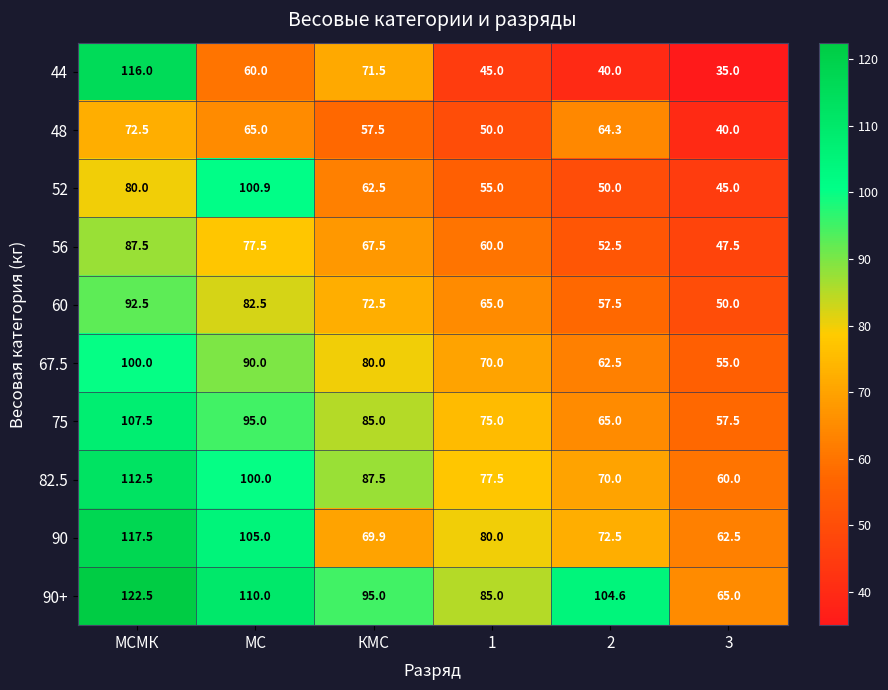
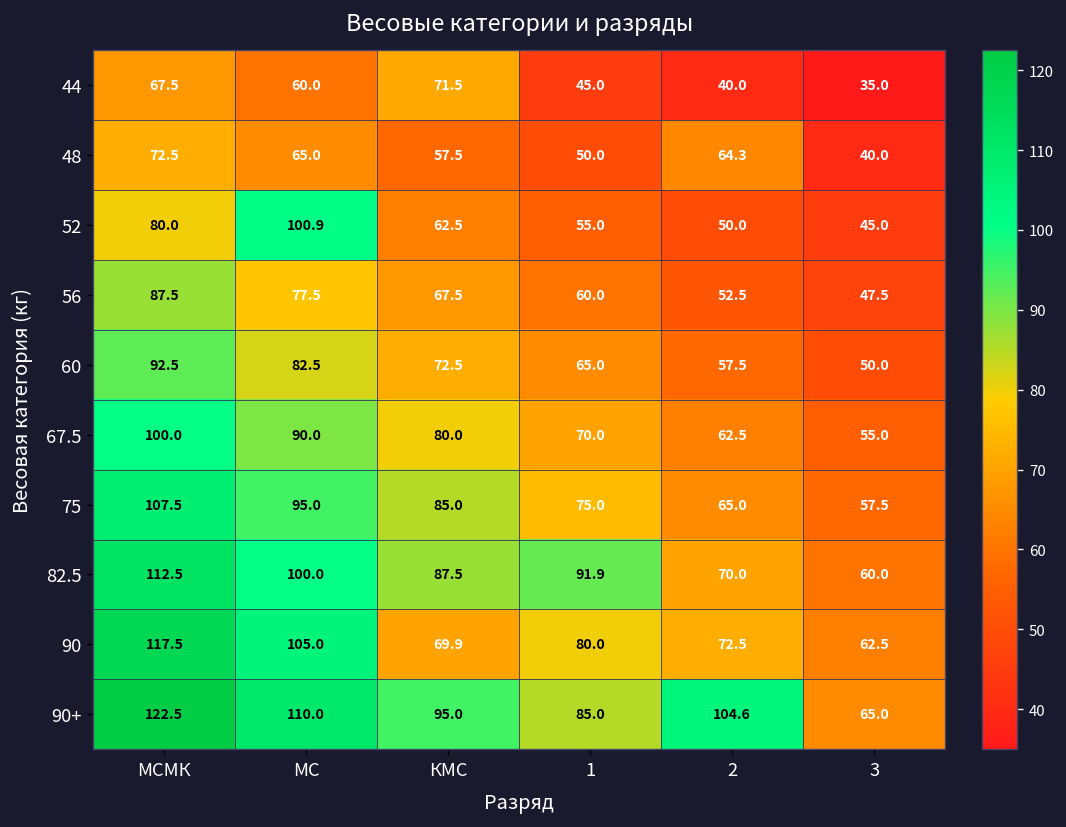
  {
    "44": {
-     "МСМК": 116.0,
+     "МСМК": 67.5,
      "МС": 60.0,
      "КМС": 71.5,
      "1": 45.0,
      "2": 40.0,
      "3": 35.0
    },
    "48": {
      "МСМК": 72.5,
      "МС": 65.0,
      "КМС": 57.5,
      "1": 50.0,
      "2": 64.3,
      "3": 40.0
    },
    "52": {
      "МСМК": 80.0,
      "МС": 100.9,
      "КМС": 62.5,
      "1": 55.0,
      "2": 50.0,
      "3": 45.0
    },
    "56": {
      "МСМК": 87.5,
      "МС": 77.5,
      "КМС": 67.5,
      "1": 60.0,
      "2": 52.5,
      "3": 47.5
    },
    "60": {
      "МСМК": 92.5,
      "МС": 82.5,
      "КМС": 72.5,
      "1": 65.0,
      "2": 57.5,
      "3": 50.0
    },
    "67.5": {
      "МСМК": 100.0,
      "МС": 90.0,
      "КМС": 80.0,
      "1": 70.0,
      "2": 62.5,
      "3": 55.0
    },
    "75": {
      "МСМК": 107.5,
      "МС": 95.0,
      "КМС": 85.0,
      "1": 75.0,
      "2": 65.0,
      "3": 57.5
    },
    "82.5": {
      "МСМК": 112.5,
      "МС": 100.0,
      "КМС": 87.5,
-     "1": 77.5,
+     "1": 91.9,
      "2": 70.0,
      "3": 60.0
    },
    "90": {
      "МСМК": 117.5,
      "МС": 105.0,
      "КМС": 69.9,
      "1": 80.0,
      "2": 72.5,
      "3": 62.5
    },
    "90+": {
      "МСМК": 122.5,
      "МС": 110.0,
      "КМС": 95.0,
      "1": 85.0,
      "2": 104.6,
      "3": 65.0
    }
  }
